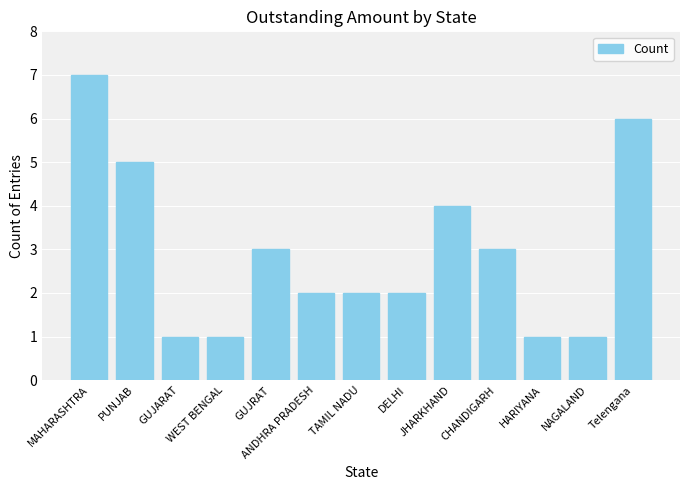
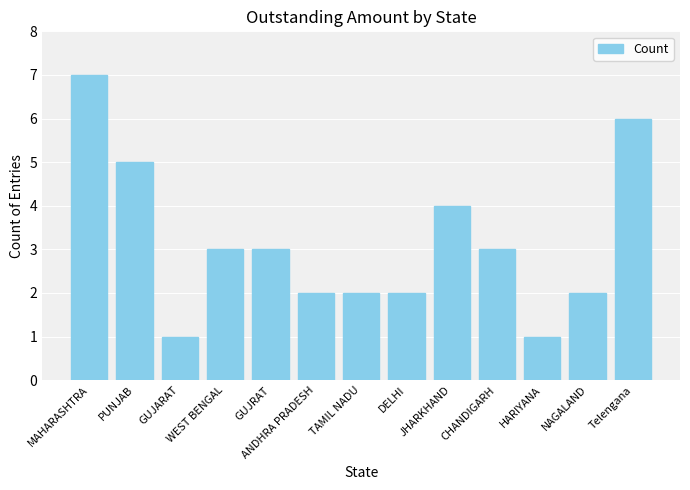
  {
    "MAHARASHTRA": 7,
    "PUNJAB": 5,
    "GUJARAT": 1,
-   "WEST BENGAL": 1,
+   "WEST BENGAL": 3,
    "GUJRAT": 3,
    "ANDHRA PRADESH": 2,
    "TAMIL NADU": 2,
    "DELHI": 2,
    "JHARKHAND": 4,
    "CHANDIGARH": 3,
    "HARIYANA": 1,
-   "NAGALAND": 1,
+   "NAGALAND": 2,
    "Telengana": 6
  }
